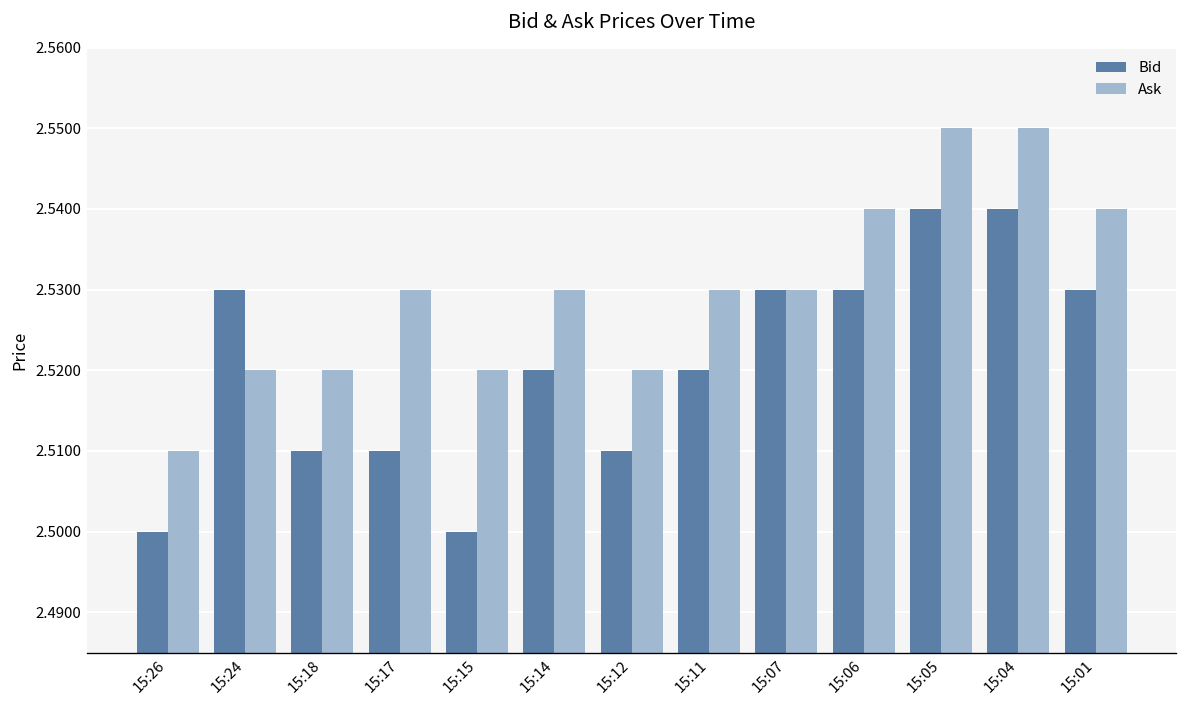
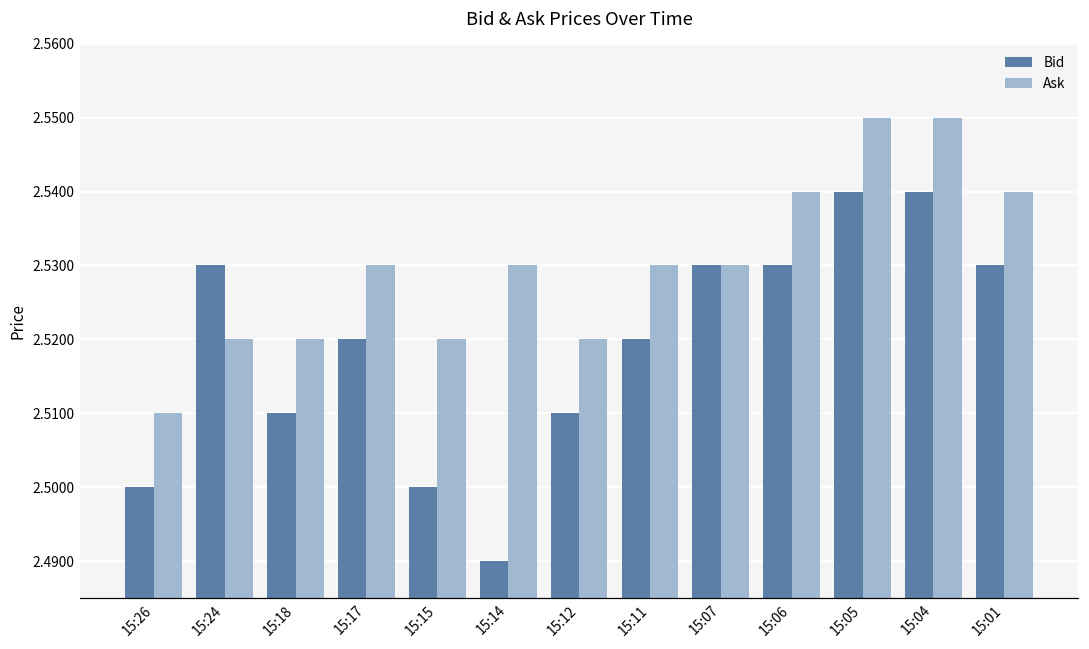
  {
    "Bid": {
      "15:26": 2.50,
      "15:24": 2.53,
      "15:18": 2.51,
-     "15:17": 2.51,
+     "15:17": 2.52,
      "15:15": 2.50,
-     "15:14": 2.52,
+     "15:14": 2.49,
      "15:12": 2.51,
      "15:11": 2.52,
      "15:07": 2.53,
      "15:06": 2.53,
      "15:05": 2.54,
      "15:04": 2.54,
      "15:01": 2.53
    },
    "Ask": {
      "15:26": 2.51,
      "15:24": 2.52,
      "15:18": 2.52,
      "15:17": 2.53,
      "15:15": 2.52,
      "15:14": 2.53,
      "15:12": 2.52,
      "15:11": 2.53,
      "15:07": 2.53,
      "15:06": 2.54,
      "15:05": 2.55,
      "15:04": 2.55,
      "15:01": 2.54
    }
  }
